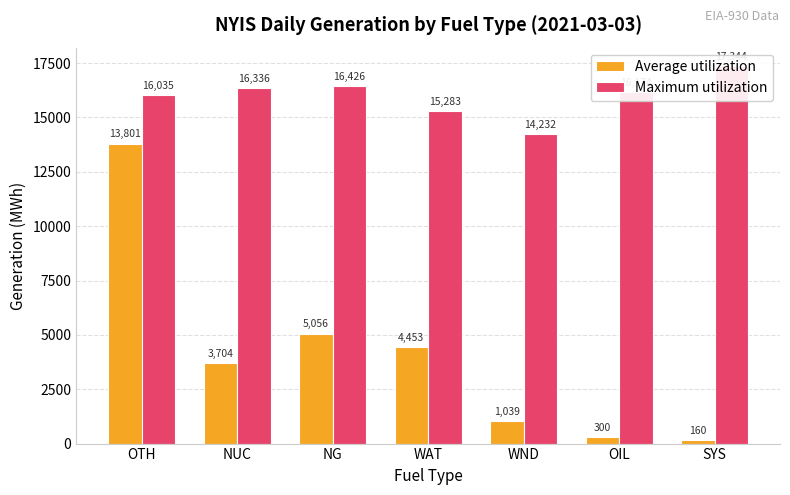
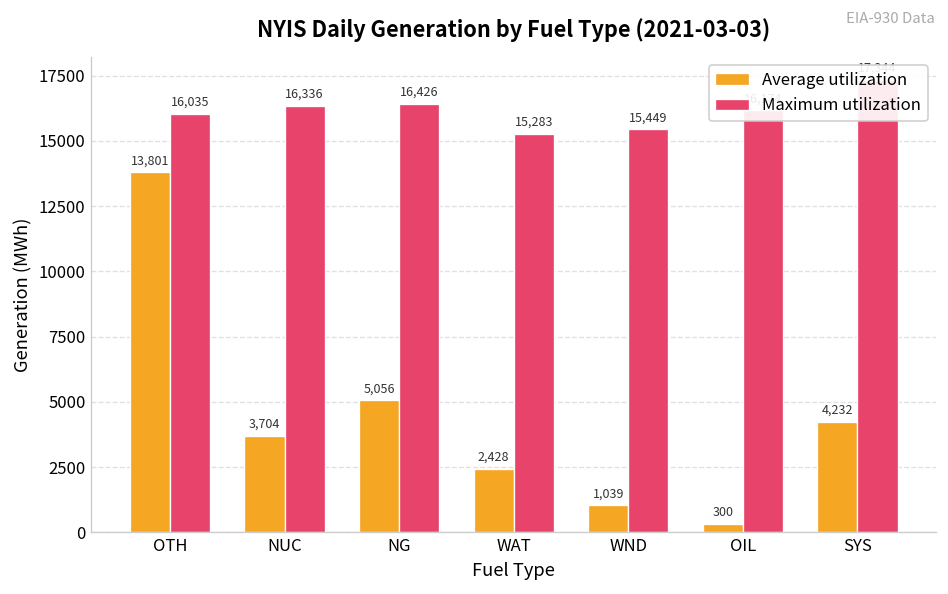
  {
    "Average utilization": {
      "OTH": "13,801",
      "NUC": "3,704",
      "NG": "5,056",
-     "WAT": "4,453",
+     "WAT": "2,428",
      "WND": "1,039",
      "OIL": "300",
-     "SYS": "160"
+     "SYS": "4,232"
    },
    "Maximum utilization": {
      "OTH": "16,035",
      "NUC": "16,336",
      "NG": "16,426",
      "WAT": "15,283",
-     "WND": "14,232"
+     "WND": "15,449"
    }
  }
